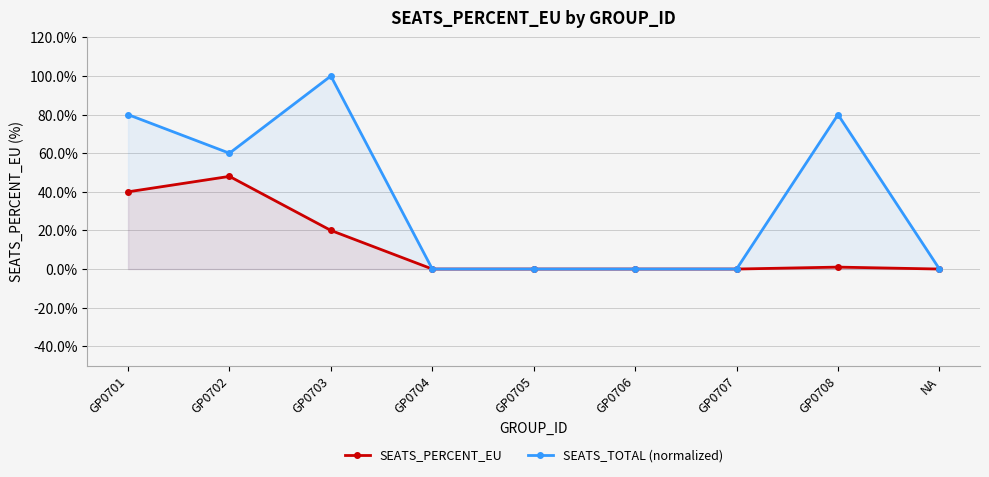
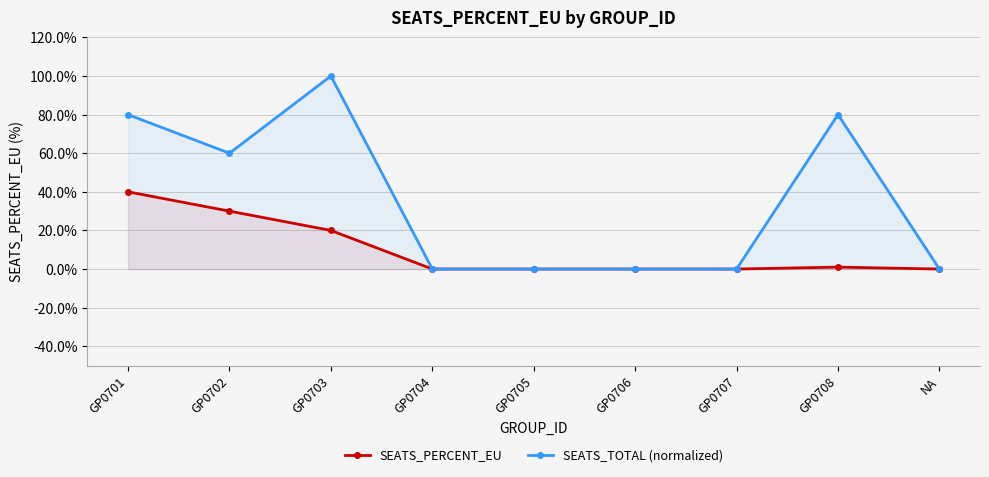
  {
    "SEATS_PERCENT_EU": {
      "GP0701": "40%",
-     "GP0702": "48%",
+     "GP0702": "30%",
      "GP0703": "20%",
      "GP0708": "1%"
    },
    "SEATS_TOTAL (normalized)": {
      "GP0701": "80%",
      "GP0702": "60%",
      "GP0703": "100%",
      "GP0708": "80%"
    }
  }
